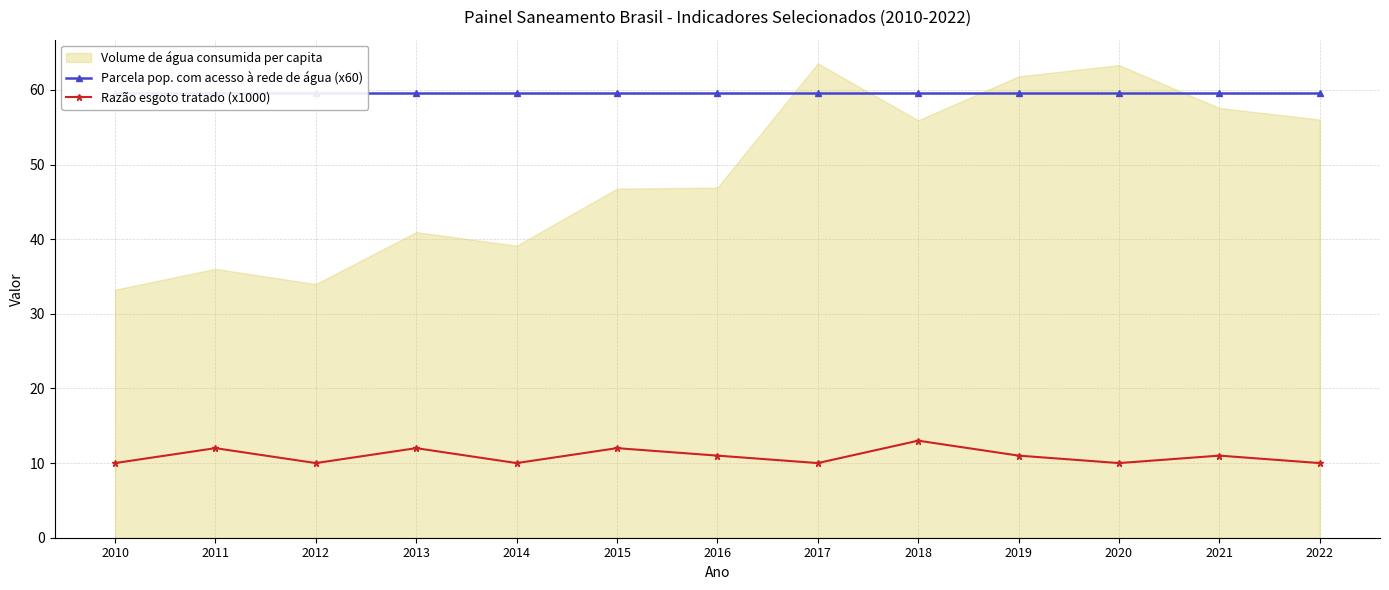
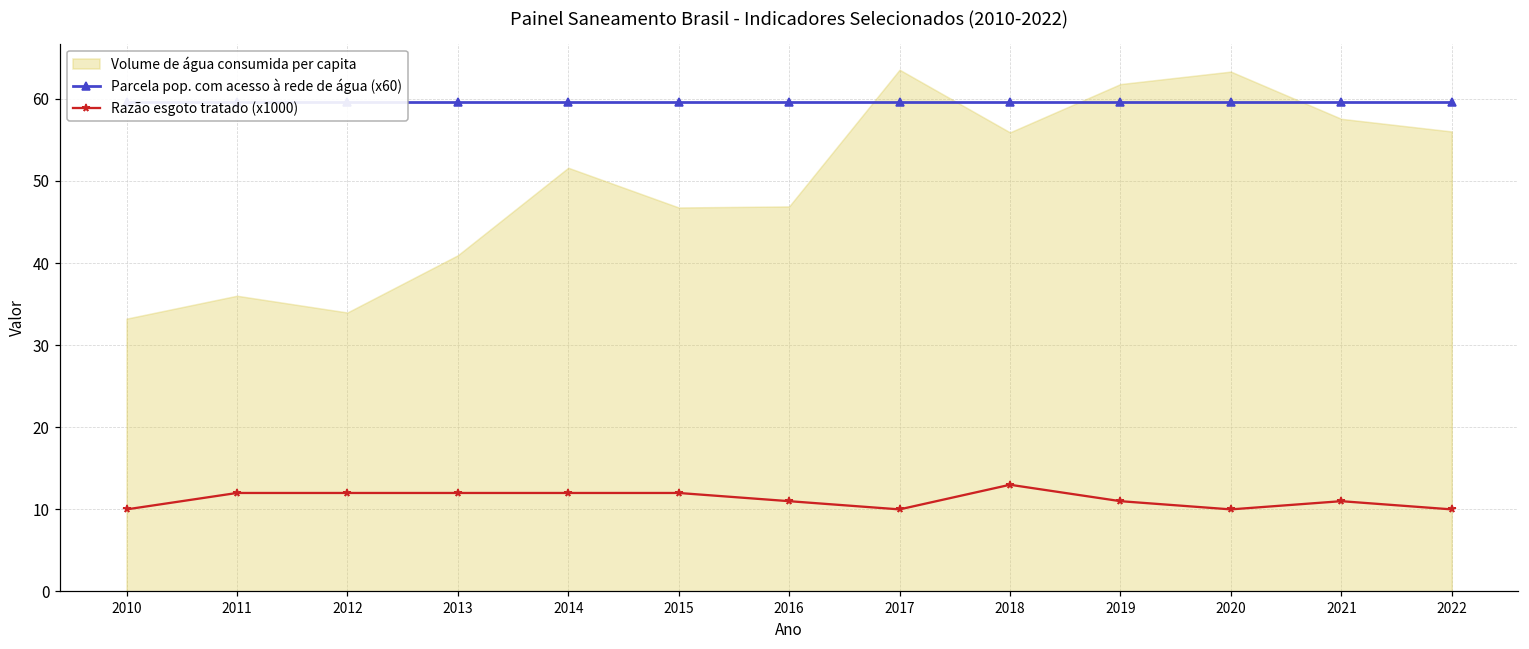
  {
    "Volume de água consumida per capita": {
      "2010": 33,
      "2011": 36,
      "2012": 34,
      "2013": 41,
-     "2014": 39,
+     "2014": 52,
      "2015": 47,
      "2016": 47,
      "2017": 64,
      "2018": 56,
      "2019": 62,
      "2020": 63,
      "2021": 58,
      "2022": 56
    },
    "Parcela pop. com acesso à rede de água (x60)": {
      "2013": 60,
      "2014": 60,
      "2015": 60,
      "2016": 60,
      "2017": 60,
      "2018": 60,
      "2019": 60,
      "2020": 60,
      "2021": 60,
      "2022": 60
    },
    "Razão esgoto tratado (x1000)": {
      "2010": 10,
      "2011": 12,
-     "2012": 10,
+     "2012": 12,
      "2013": 12,
-     "2014": 10,
+     "2014": 12,
      "2015": 12,
      "2016": 11,
      "2017": 10,
      "2018": 13,
      "2019": 11,
      "2020": 10,
      "2021": 11,
      "2022": 10
    }
  }
